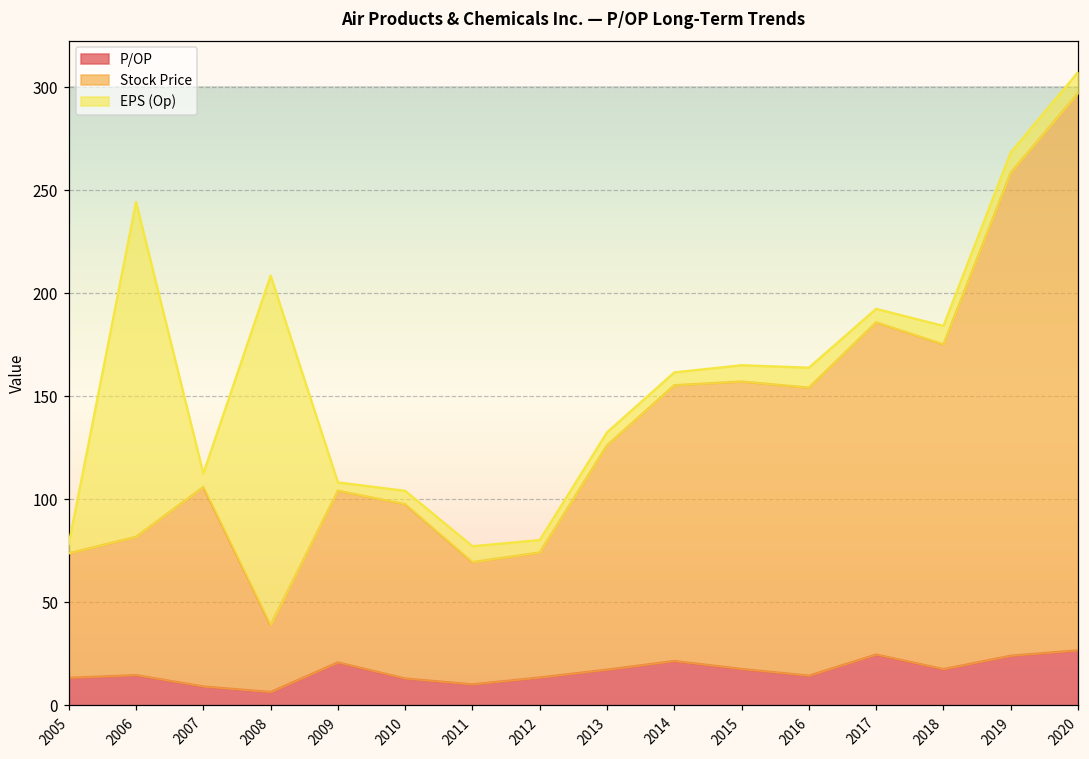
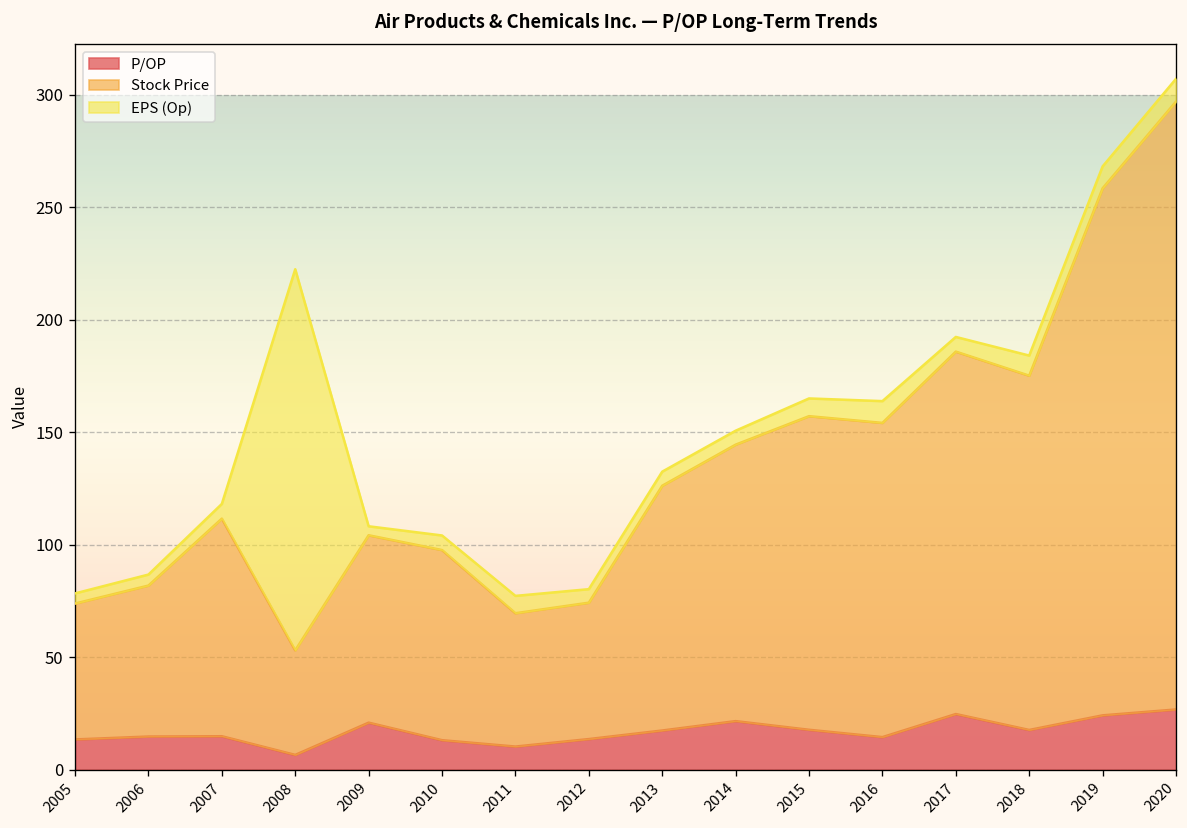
  {
    "P/OP": {
      "2005": 13,
      "2006": 15,
-     "2007": 9,
+     "2007": 15,
      "2008": 7,
      "2009": 21,
      "2010": 13,
      "2011": 10,
      "2012": 14,
      "2013": 17,
      "2014": 22,
      "2015": 18,
      "2016": 14,
      "2017": 25,
      "2018": 18,
      "2019": 24,
      "2020": 27
    },
    "Stock Price": {
      "2005": 60,
      "2006": 67,
      "2007": 97,
-     "2008": 33,
+     "2008": 47,
      "2009": 83,
      "2010": 85,
      "2011": 59,
      "2012": 61,
      "2013": 109,
-     "2014": 134,
+     "2014": 123,
      "2015": 139,
      "2016": 140,
      "2017": 161,
      "2018": 158,
      "2019": 234,
      "2020": 270
    },
    "EPS (Op)": {
      "2005": 5,
-     "2006": 162,
+     "2006": 5,
      "2007": 7,
      "2008": 170,
      "2009": 4,
      "2010": 6,
      "2011": 8,
      "2012": 6,
      "2013": 6,
      "2014": 6,
      "2015": 8,
      "2016": 10,
      "2017": 7,
      "2018": 9,
      "2019": 10,
      "2020": 10
    }
  }
